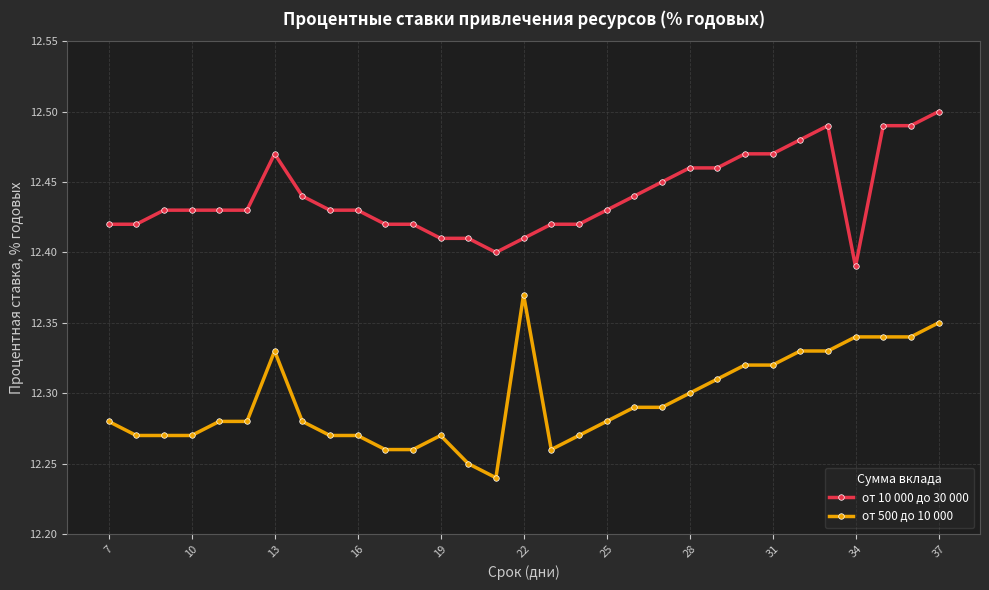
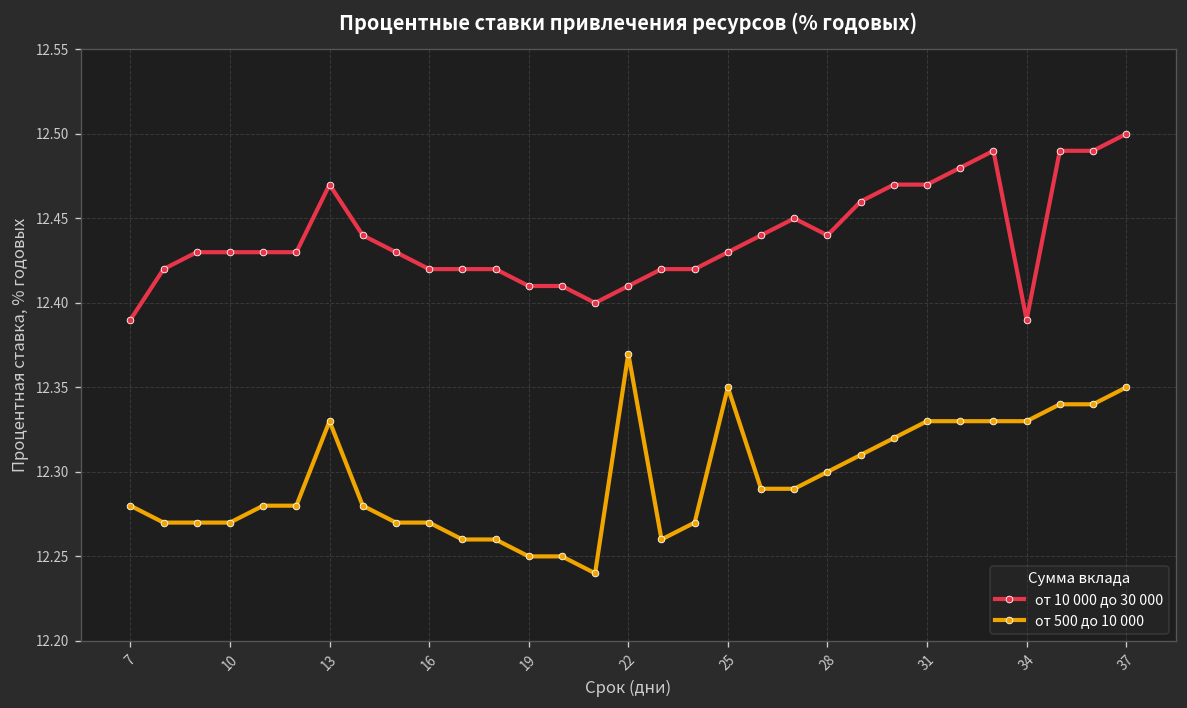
  {
    "от 10 000 до 30 000": {
-     "7": 12.42,
+     "7": 12.39,
      "10": 12.43,
      "13": 12.47,
-     "16": 12.43,
+     "16": 12.42,
      "19": 12.41,
      "22": 12.41,
      "25": 12.43,
-     "28": 12.46,
+     "28": 12.44,
      "31": 12.47,
      "34": 12.39,
      "37": 12.50
    },
    "от 500 до 10 000": {
      "7": 12.28,
      "10": 12.27,
      "13": 12.33,
      "16": 12.27,
-     "19": 12.27,
+     "19": 12.25,
      "22": 12.37,
-     "25": 12.28,
+     "25": 12.35,
      "28": 12.30,
-     "31": 12.32,
-     "34": 12.34,
+     "31": 12.33,
+     "34": 12.33,
      "37": 12.35
    }
  }
